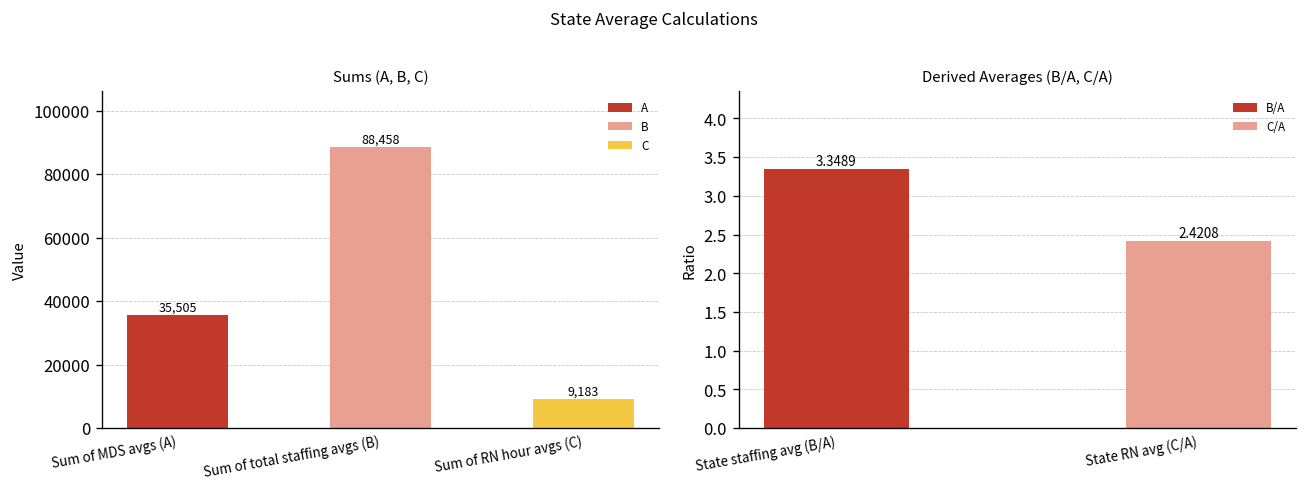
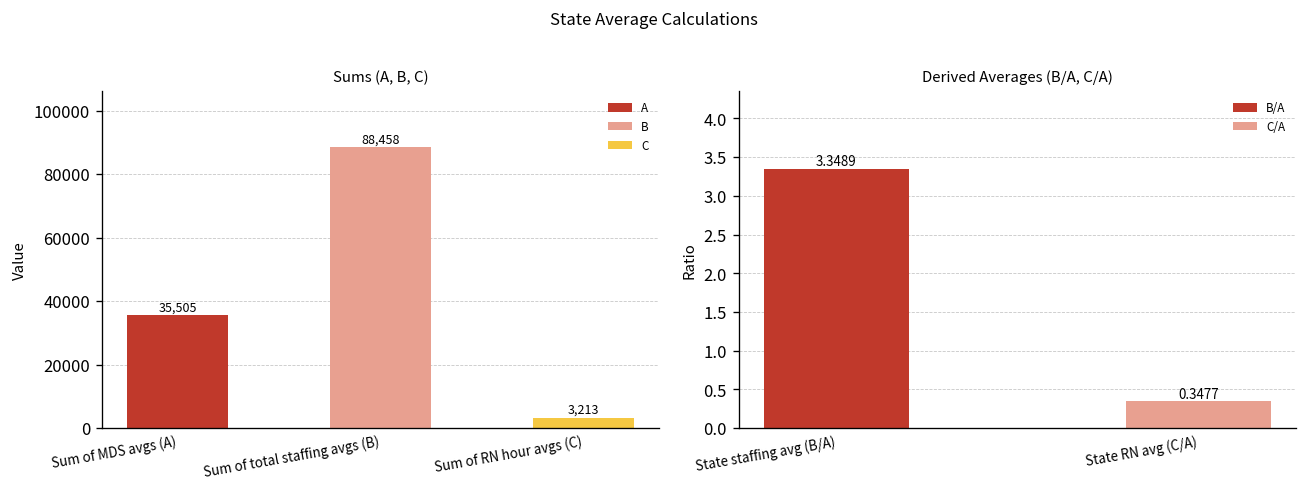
  {
    "Sums (A, B, C)": {
      "Sum of MDS avgs (A)": "35,505",
      "Sum of total staffing avgs (B)": "88,458",
-     "Sum of RN hour avgs (C)": "9,183"
+     "Sum of RN hour avgs (C)": "3,213"
    },
    "Derived Averages (B/A, C/A)": {
      "State staffing avg (B/A)": "3.3489",
-     "State RN avg (C/A)": "2.4208"
+     "State RN avg (C/A)": "0.3477"
    }
  }
